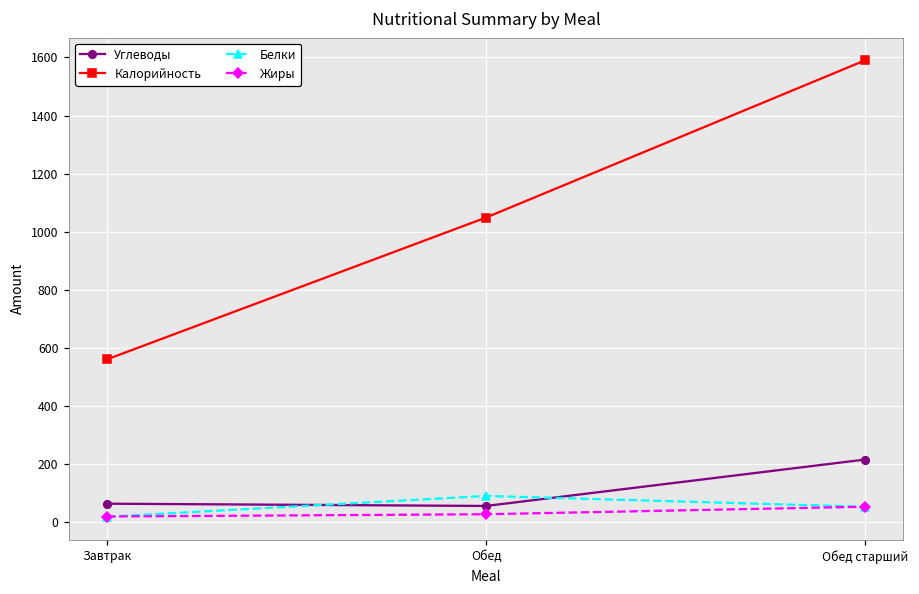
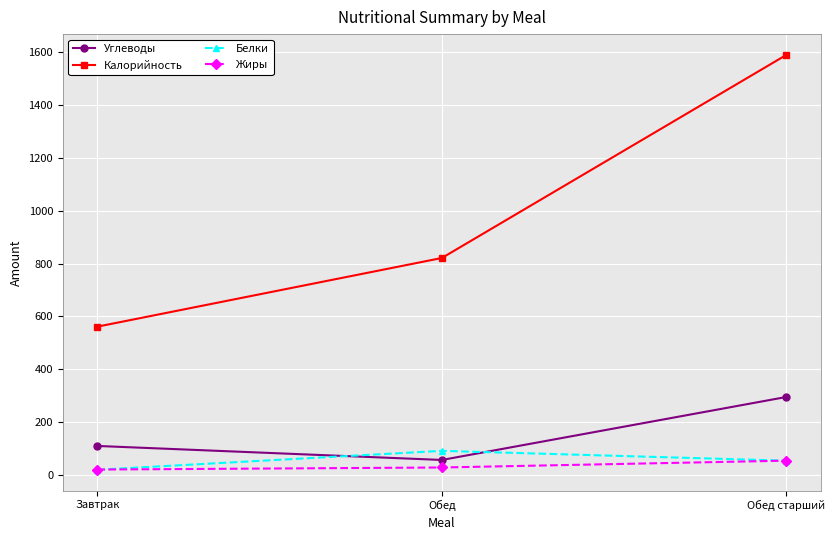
  {
    "Углеводы": {
-     "Завтрак": 60,
+     "Завтрак": 110,
      "Обед": 60,
-     "Обед старший": 220
+     "Обед старший": 290
    },
    "Калорийность": {
      "Завтрак": 560,
-     "Обед": 1050,
+     "Обед": 820,
      "Обед старший": 1590
    },
    "Белки": {
      "Обед": 90
    },
    "Жиры": {
      "Обед": 30
    }
  }
